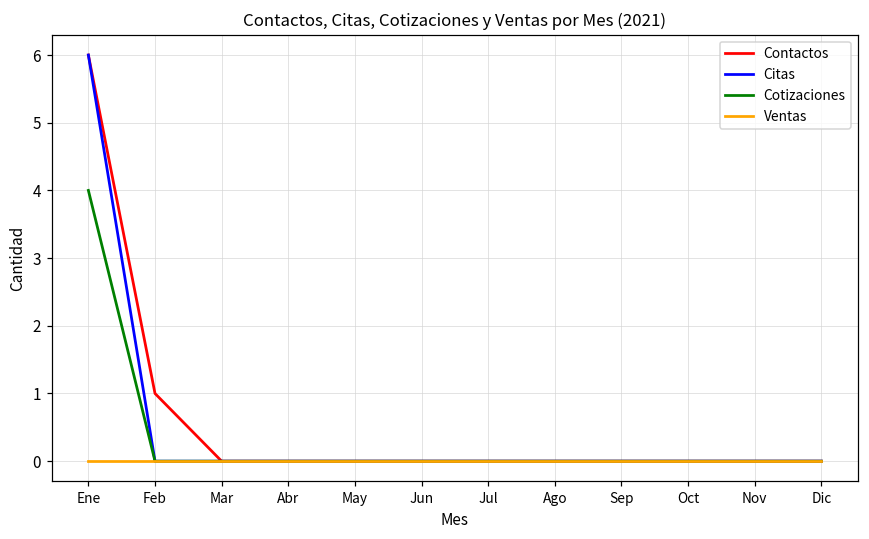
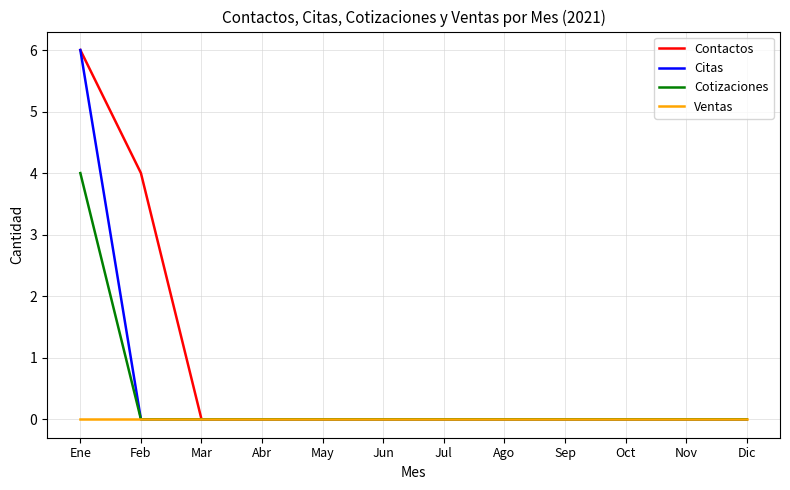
  {
    "Contactos": {
-     "Feb": 1
+     "Feb": 4
    },
    "Cotizaciones": {
      "Ene": 4
    },
    "Ventas": {
      "Ene": 0
    }
  }
